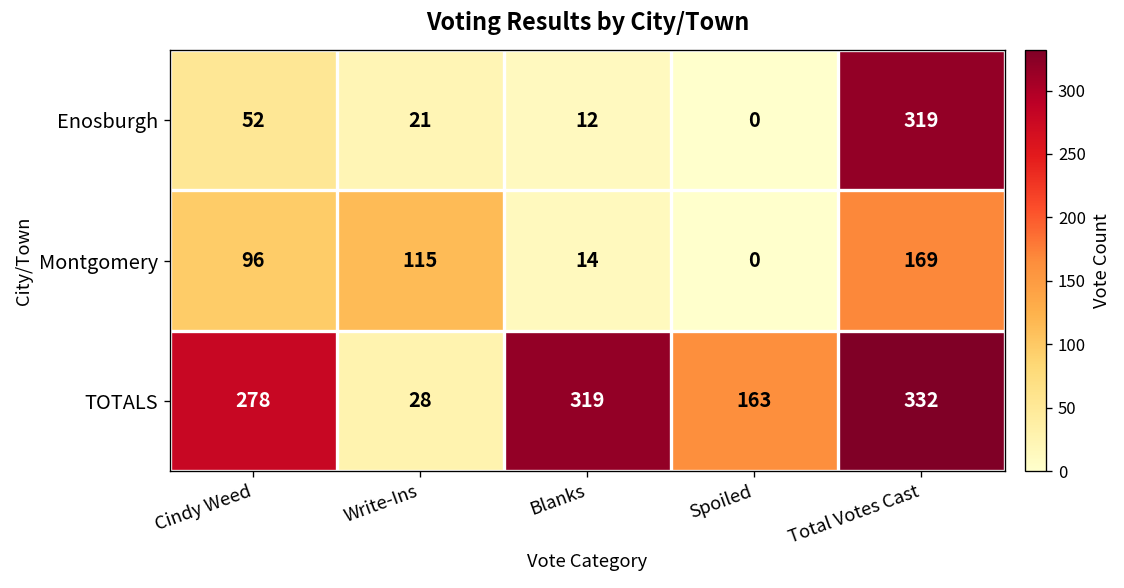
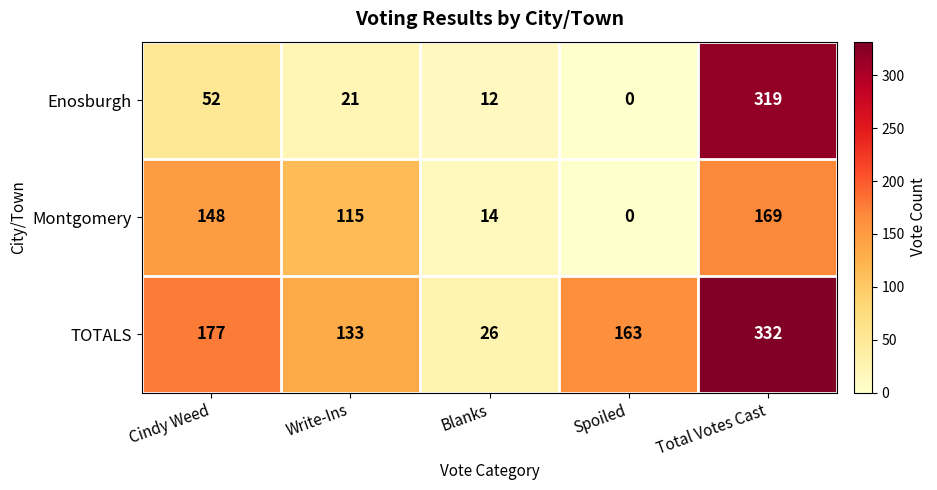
  {
    "Enosburgh": {
      "Cindy Weed": 52,
      "Write-Ins": 21,
      "Blanks": 12,
      "Spoiled": 0,
      "Total Votes Cast": 319
    },
    "Montgomery": {
-     "Cindy Weed": 96,
+     "Cindy Weed": 148,
      "Write-Ins": 115,
      "Blanks": 14,
      "Spoiled": 0,
      "Total Votes Cast": 169
    },
    "TOTALS": {
-     "Cindy Weed": 278,
-     "Write-Ins": 28,
-     "Blanks": 319,
+     "Cindy Weed": 177,
+     "Write-Ins": 133,
+     "Blanks": 26,
      "Spoiled": 163,
      "Total Votes Cast": 332
    }
  }
